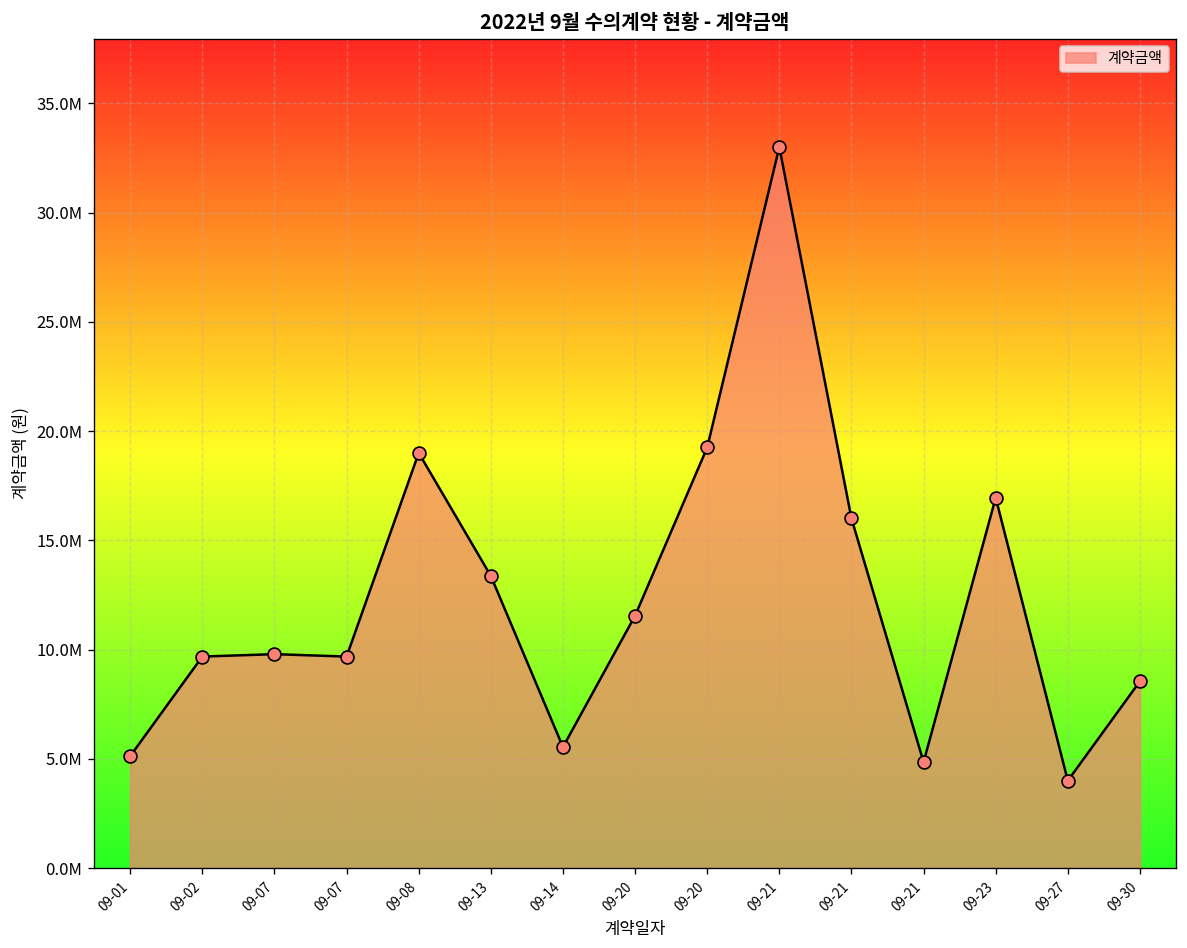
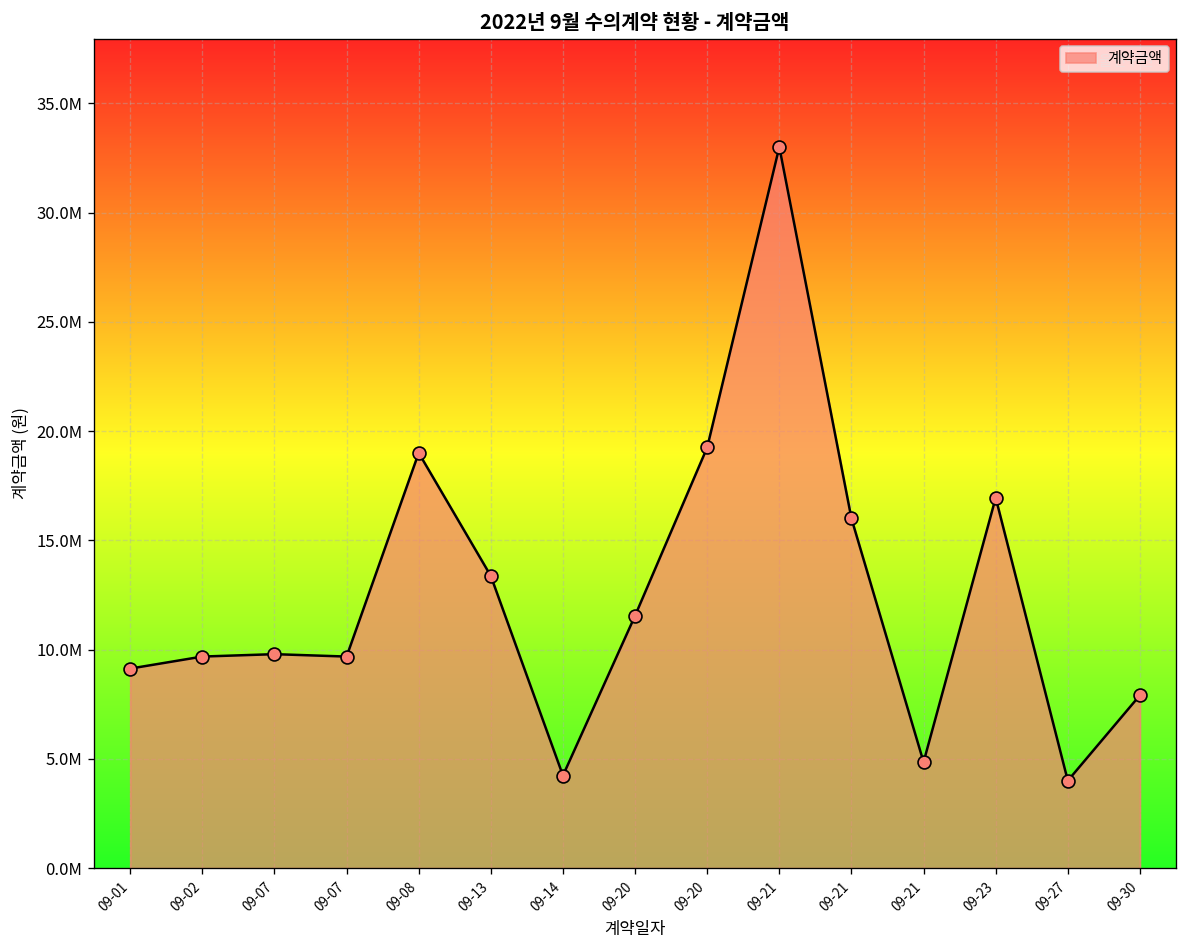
  {
-   "09-01": 5100000,
+   "09-01": 9100000,
    "09-02": 9700000,
    "09-08": 19000000,
    "09-13": 13400000,
-   "09-14": 5500000,
+   "09-14": 4200000,
    "09-23": 16900000,
    "09-27": 4000000,
-   "09-30": 8600000
+   "09-30": 7900000
  }
